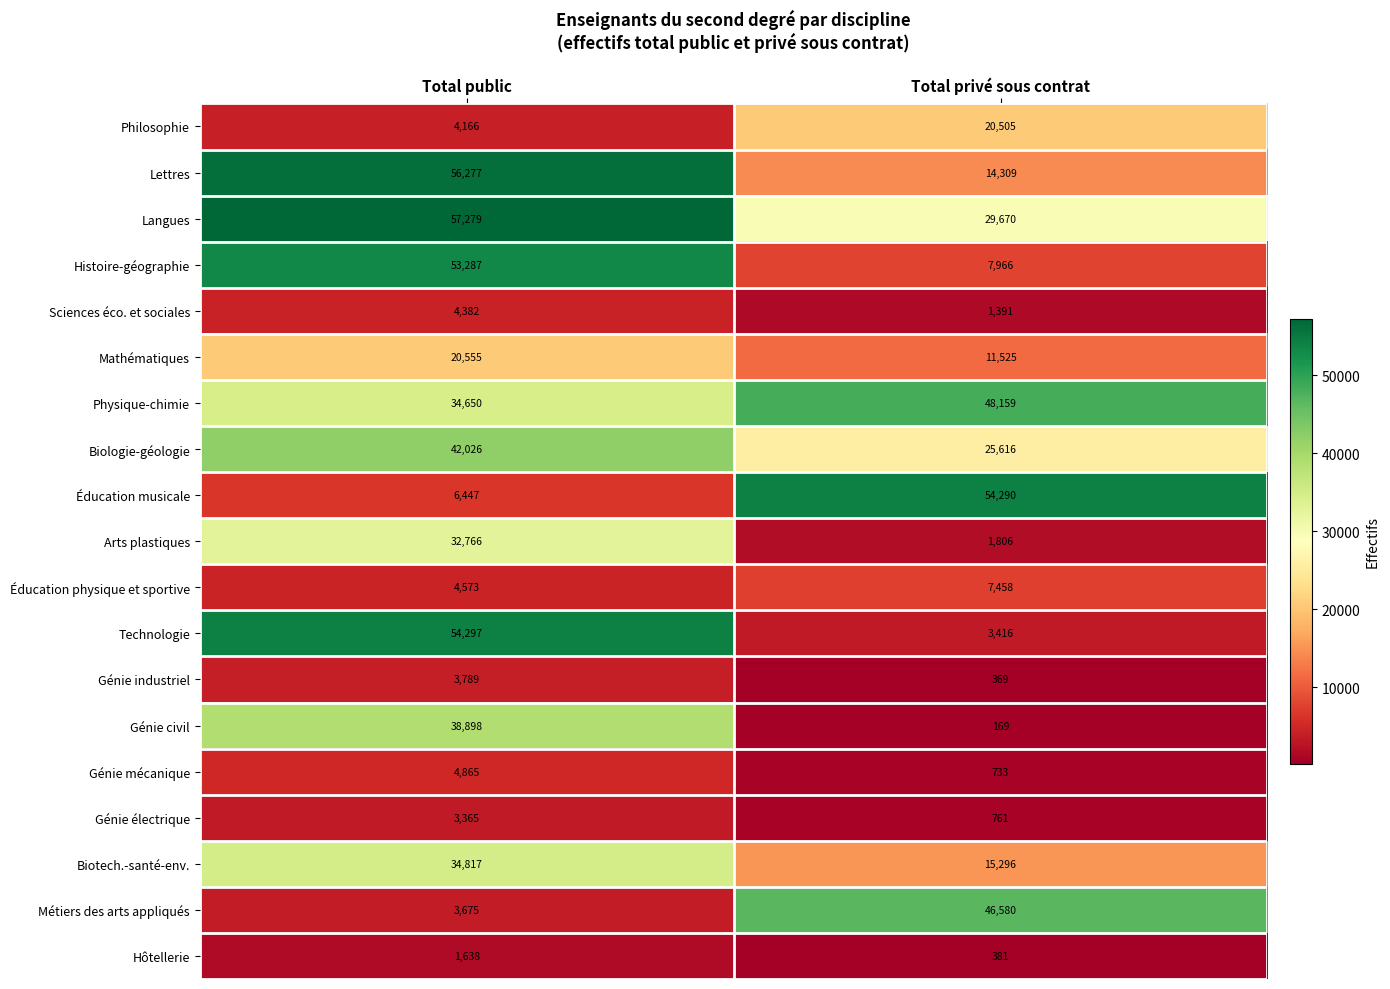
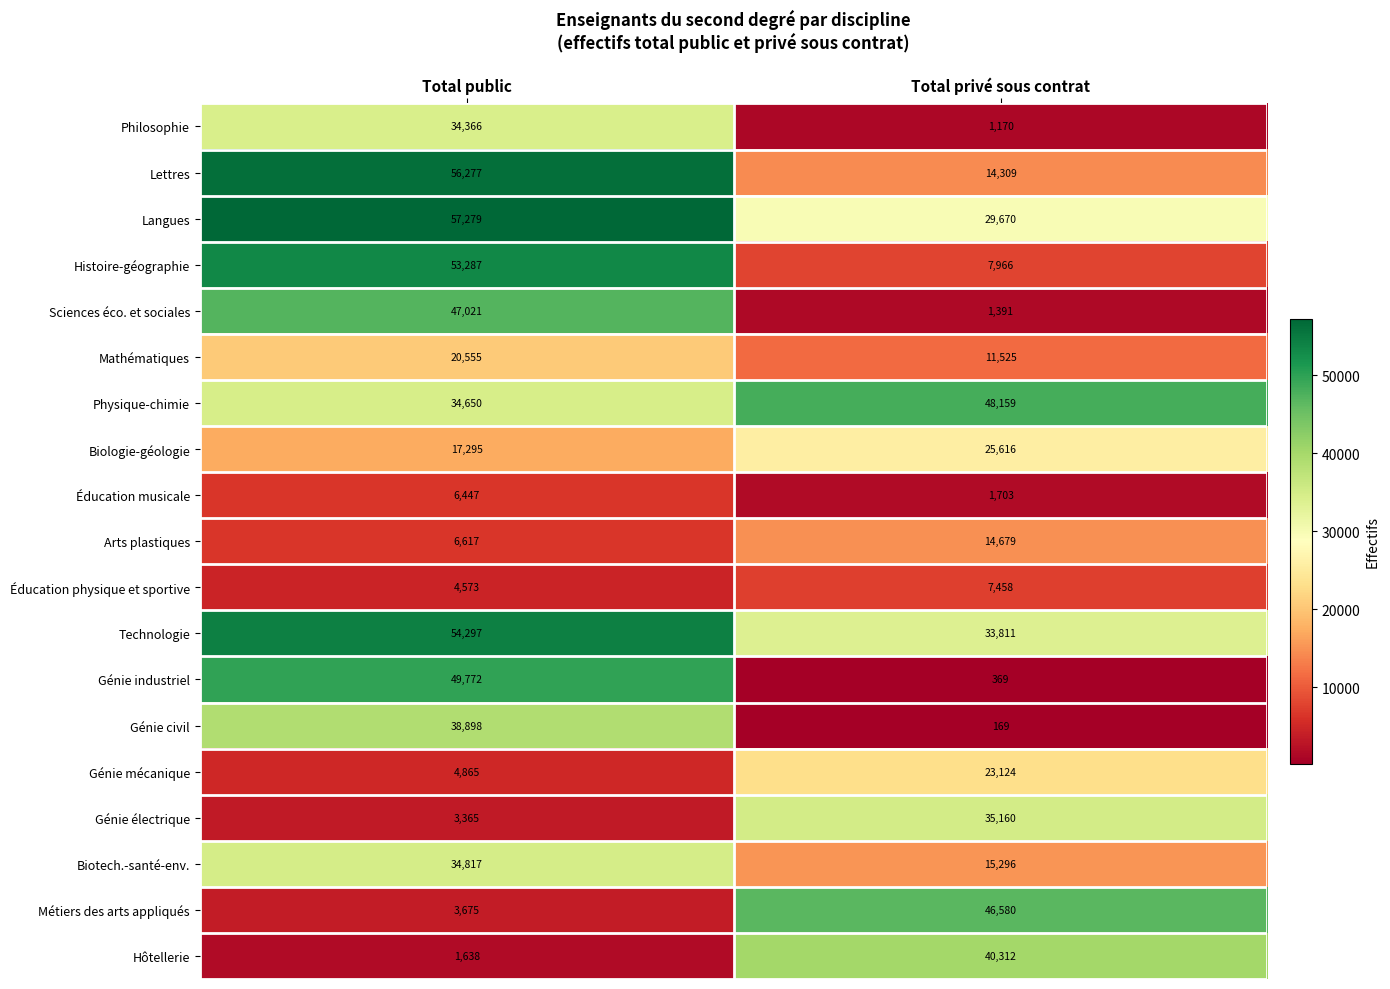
  {
    "Philosophie": {
-     "Total public": "4,166",
-     "Total privé sous contrat": "20,505"
+     "Total public": "34,366",
+     "Total privé sous contrat": "1,170"
    },
    "Lettres": {
      "Total public": "56,277",
      "Total privé sous contrat": "14,309"
    },
    "Langues": {
      "Total public": "57,279",
      "Total privé sous contrat": "29,670"
    },
    "Histoire-géographie": {
      "Total public": "53,287",
      "Total privé sous contrat": "7,966"
    },
    "Sciences éco. et sociales": {
-     "Total public": "4,382",
+     "Total public": "47,021",
      "Total privé sous contrat": "1,391"
    },
    "Mathématiques": {
      "Total public": "20,555",
      "Total privé sous contrat": "11,525"
    },
    "Physique-chimie": {
      "Total public": "34,650",
      "Total privé sous contrat": "48,159"
    },
    "Biologie-géologie": {
-     "Total public": "42,026",
+     "Total public": "17,295",
      "Total privé sous contrat": "25,616"
    },
    "Éducation musicale": {
      "Total public": "6,447",
-     "Total privé sous contrat": "54,290"
+     "Total privé sous contrat": "1,703"
    },
    "Arts plastiques": {
-     "Total public": "32,766",
-     "Total privé sous contrat": "1,806"
+     "Total public": "6,617",
+     "Total privé sous contrat": "14,679"
    },
    "Éducation physique et sportive": {
      "Total public": "4,573",
      "Total privé sous contrat": "7,458"
    },
    "Technologie": {
      "Total public": "54,297",
-     "Total privé sous contrat": "3,416"
+     "Total privé sous contrat": "33,811"
    },
    "Génie industriel": {
-     "Total public": "3,789",
+     "Total public": "49,772",
      "Total privé sous contrat": "369"
    },
    "Génie civil": {
      "Total public": "38,898",
      "Total privé sous contrat": "169"
    },
    "Génie mécanique": {
      "Total public": "4,865",
-     "Total privé sous contrat": "733"
+     "Total privé sous contrat": "23,124"
    },
    "Génie électrique": {
      "Total public": "3,365",
-     "Total privé sous contrat": "761"
+     "Total privé sous contrat": "35,160"
    },
    "Biotech.-santé-env.": {
      "Total public": "34,817",
      "Total privé sous contrat": "15,296"
    },
    "Métiers des arts appliqués": {
      "Total public": "3,675",
      "Total privé sous contrat": "46,580"
    },
    "Hôtellerie": {
      "Total public": "1,638",
-     "Total privé sous contrat": "381"
+     "Total privé sous contrat": "40,312"
    }
  }
